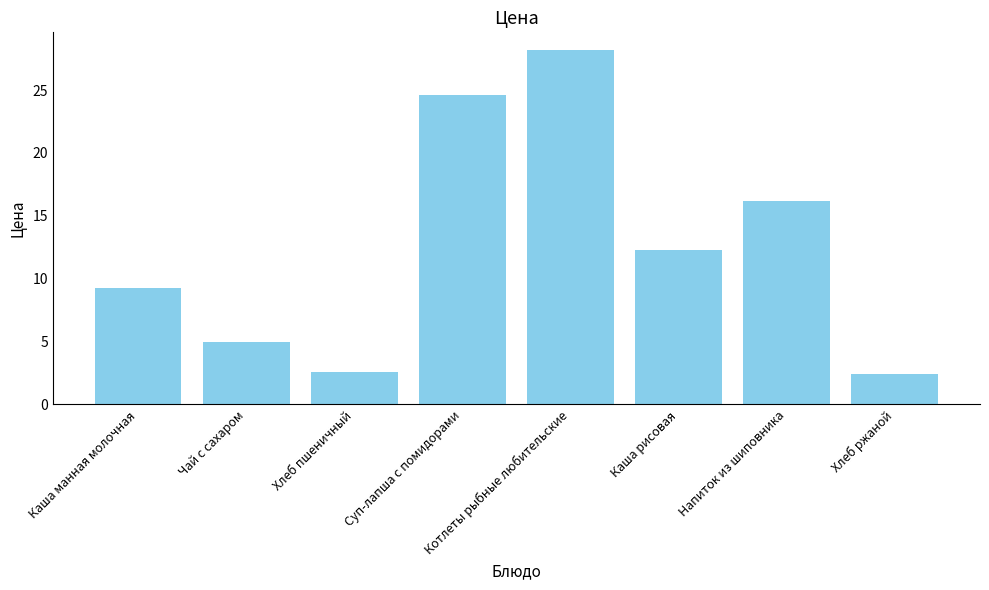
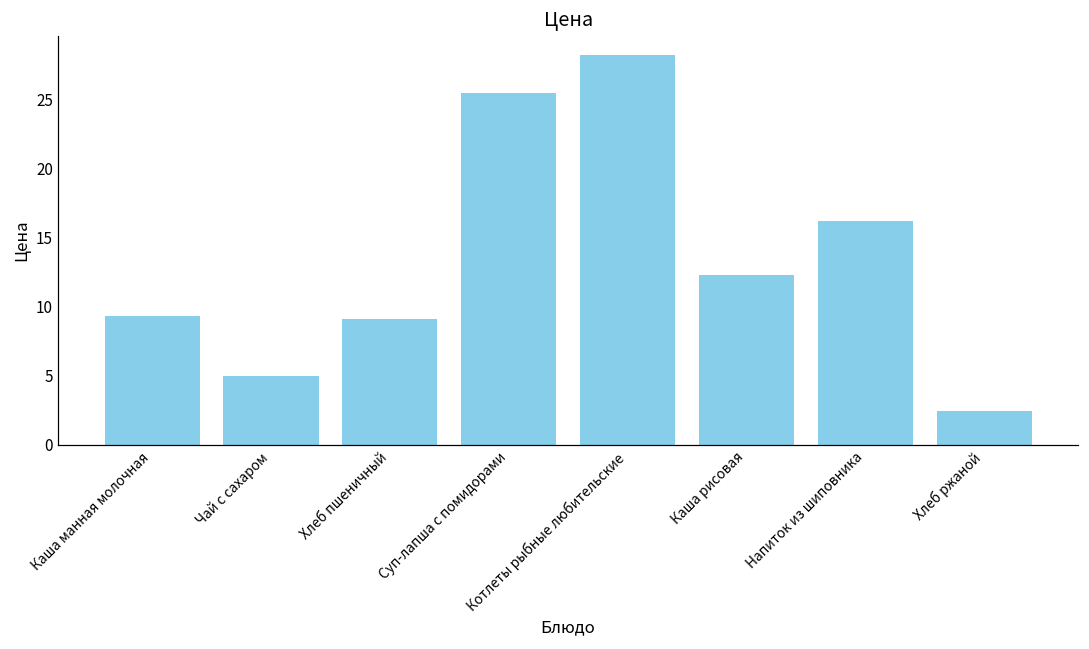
  {
    "Каша манная молочная": 9.3,
    "Чай с сахаром": 5.0,
-   "Хлеб пшеничный": 2.6,
-   "Суп-лапша с помидорами": 24.6,
+   "Хлеб пшеничный": 9.1,
+   "Суп-лапша с помидорами": 25.5,
    "Котлеты рыбные любительские": 28.2,
    "Каша рисовая": 12.3,
    "Напиток из шиповника": 16.2,
    "Хлеб ржаной": 2.4
  }
